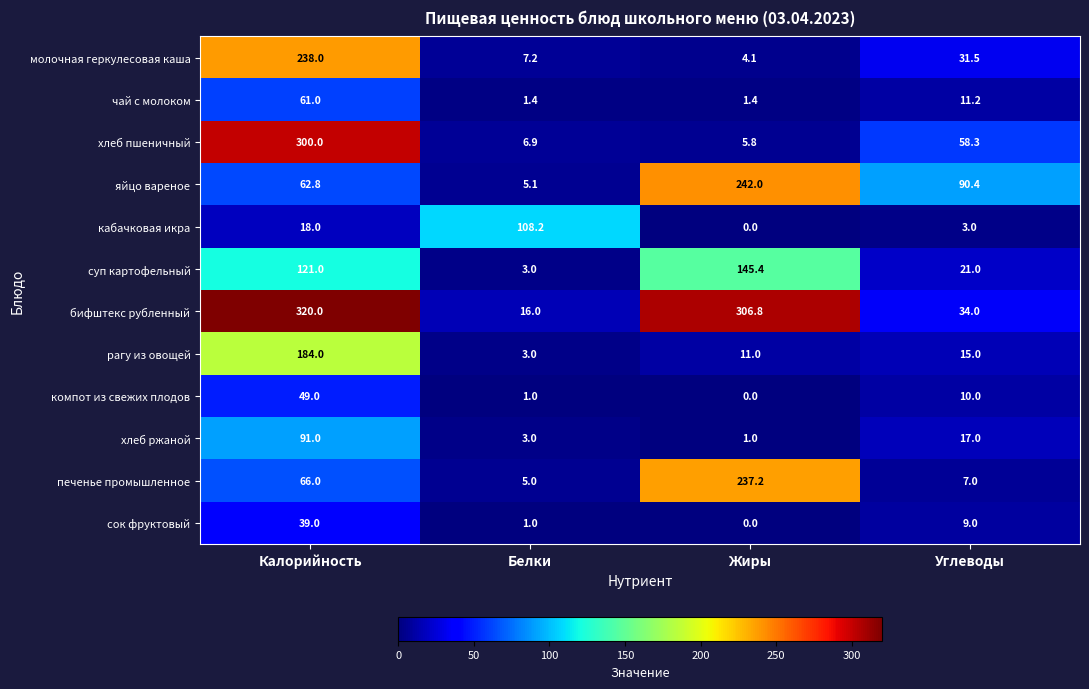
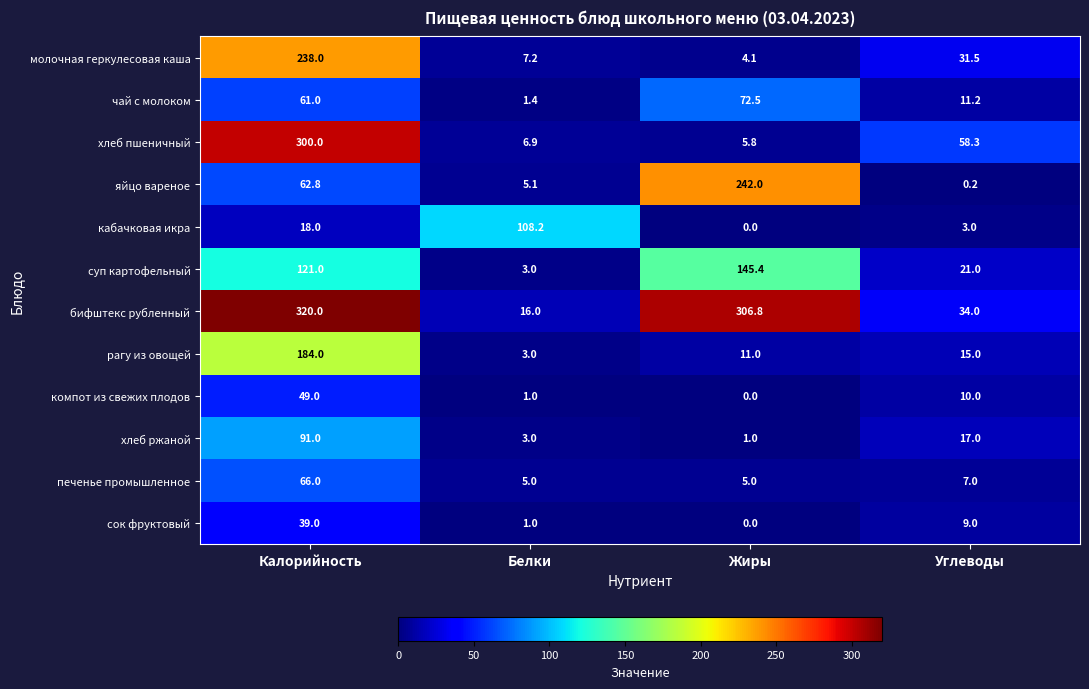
  {
    "молочная геркулесовая каша": {
      "Калорийность": 238.0,
      "Белки": 7.2,
      "Жиры": 4.1,
      "Углеводы": 31.5
    },
    "чай с молоком": {
      "Калорийность": 61.0,
      "Белки": 1.4,
-     "Жиры": 1.4,
+     "Жиры": 72.5,
      "Углеводы": 11.2
    },
    "хлеб пшеничный": {
      "Калорийность": 300.0,
      "Белки": 6.9,
      "Жиры": 5.8,
      "Углеводы": 58.3
    },
    "яйцо вареное": {
      "Калорийность": 62.8,
      "Белки": 5.1,
      "Жиры": 242.0,
-     "Углеводы": 90.4
+     "Углеводы": 0.2
    },
    "кабачковая икра": {
      "Калорийность": 18.0,
      "Белки": 108.2,
      "Жиры": 0.0,
      "Углеводы": 3.0
    },
    "суп картофельный": {
      "Калорийность": 121.0,
      "Белки": 3.0,
      "Жиры": 145.4,
      "Углеводы": 21.0
    },
    "бифштекс рубленный": {
      "Калорийность": 320.0,
      "Белки": 16.0,
      "Жиры": 306.8,
      "Углеводы": 34.0
    },
    "рагу из овощей": {
      "Калорийность": 184.0,
      "Белки": 3.0,
      "Жиры": 11.0,
      "Углеводы": 15.0
    },
    "компот из свежих плодов": {
      "Калорийность": 49.0,
      "Белки": 1.0,
      "Жиры": 0.0,
      "Углеводы": 10.0
    },
    "хлеб ржаной": {
      "Калорийность": 91.0,
      "Белки": 3.0,
      "Жиры": 1.0,
      "Углеводы": 17.0
    },
    "печенье промышленное": {
      "Калорийность": 66.0,
      "Белки": 5.0,
-     "Жиры": 237.2,
+     "Жиры": 5.0,
      "Углеводы": 7.0
    },
    "сок фруктовый": {
      "Калорийность": 39.0,
      "Белки": 1.0,
      "Жиры": 0.0,
      "Углеводы": 9.0
    }
  }
